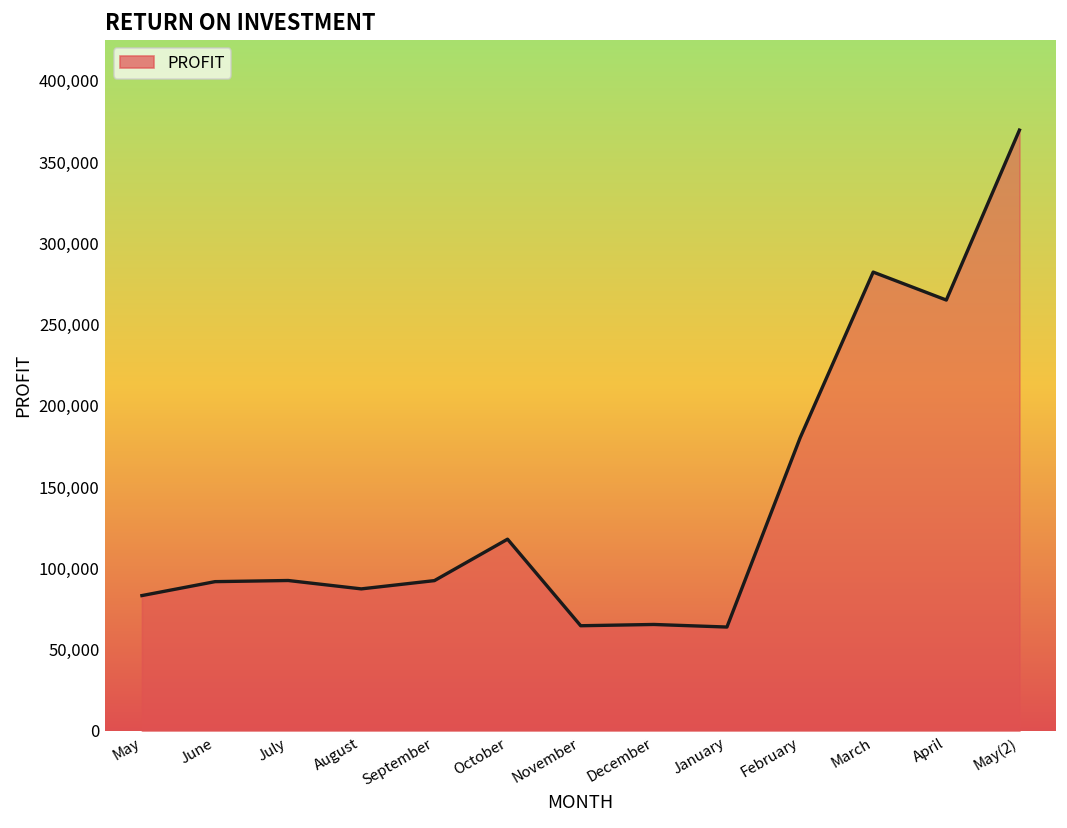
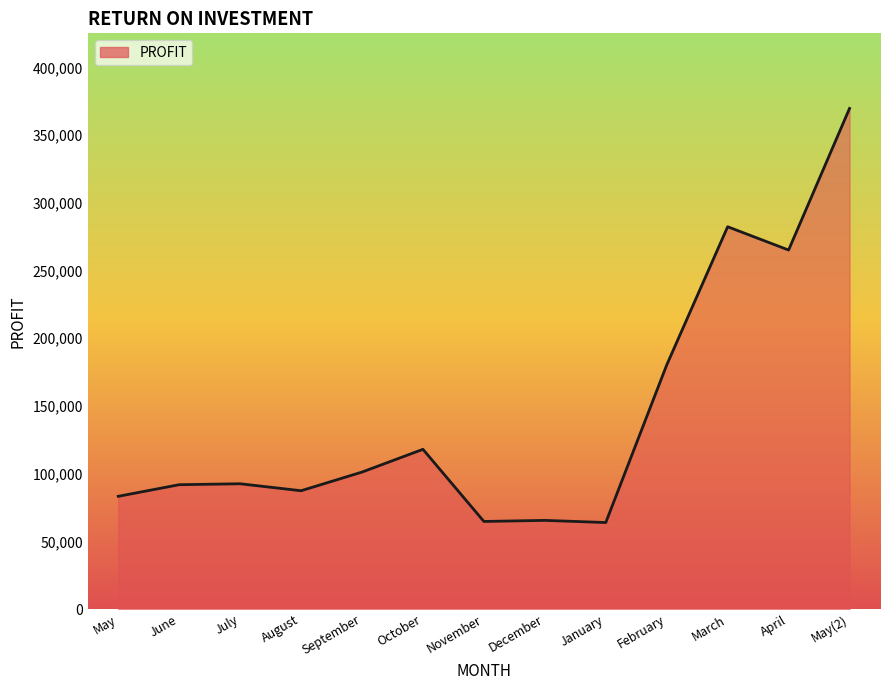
  {
    "May": "83,000",
    "June": "92,000",
    "July": "93,000",
    "August": "87,000",
-   "September": "92,000",
+   "September": "101,000",
    "October": "118,000",
    "November": "65,000",
    "December": "65,000",
    "January": "64,000",
    "February": "180,000",
    "March": "282,000",
    "April": "265,000",
    "May(2)": "370,000"
  }
